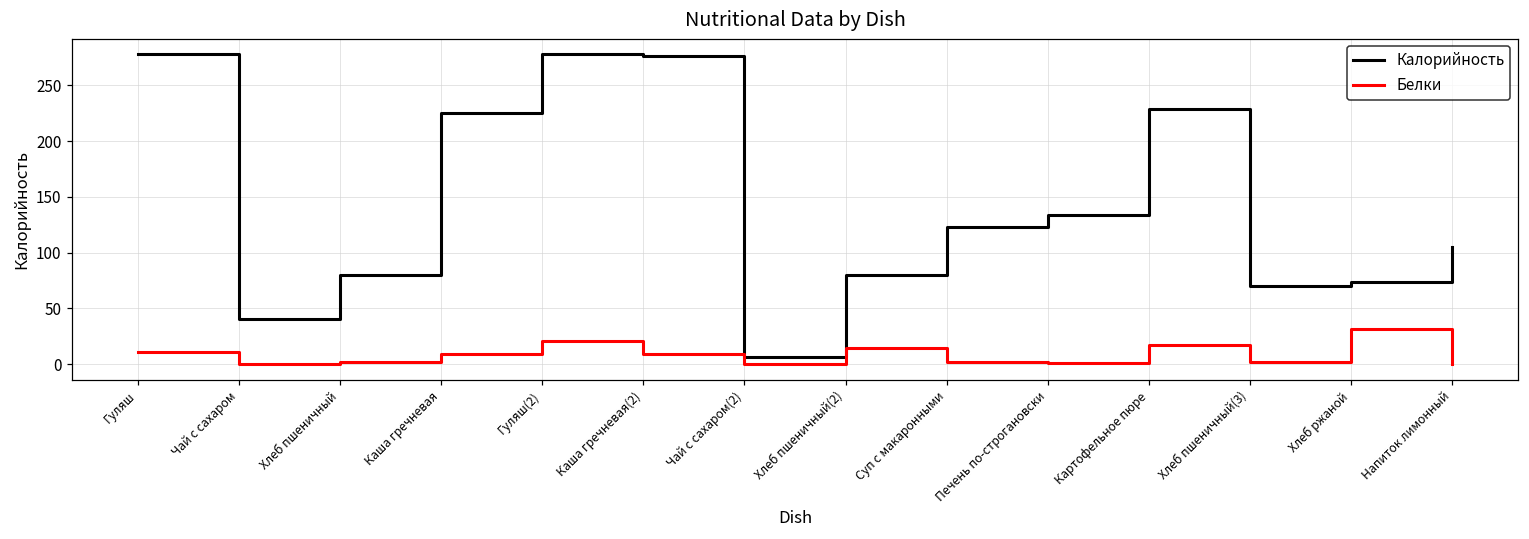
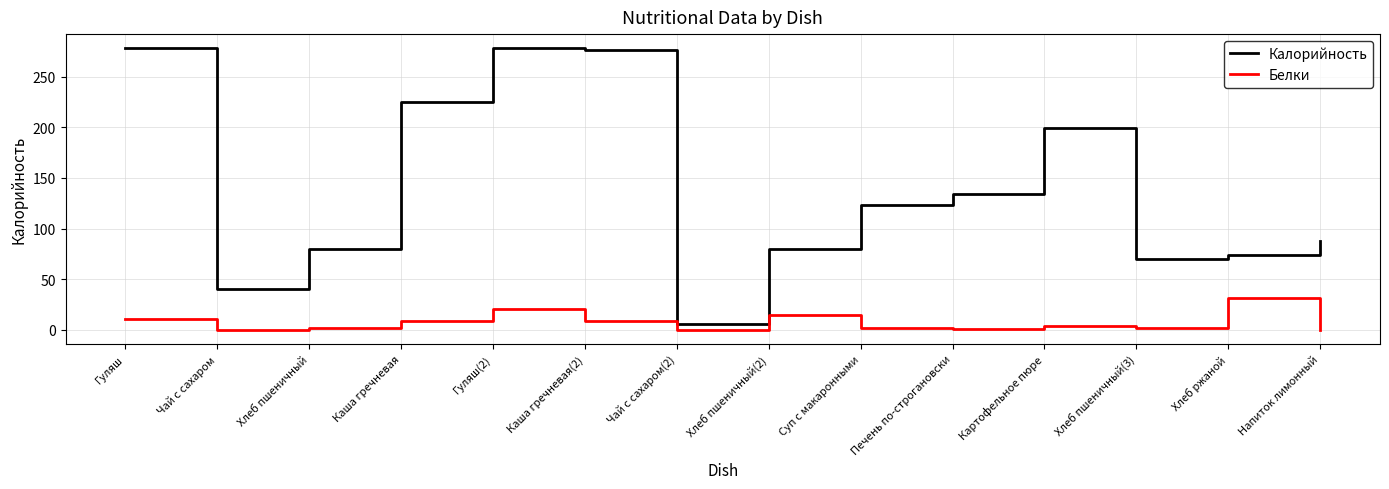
  {
    "Калорийность": {
      "Гуляш": 278,
      "Чай с сахаром": 40,
      "Хлеб пшеничный": 80,
      "Каша гречневая": 225,
      "Гуляш(2)": 278,
      "Каша гречневая(2)": 276,
      "Чай с сахаром(2)": 6,
      "Хлеб пшеничный(2)": 80,
      "Суп с макаронными": 123,
      "Печень по-строгановски": 134,
-     "Картофельное пюре": 229,
+     "Картофельное пюре": 199,
      "Хлеб пшеничный(3)": 70,
      "Хлеб ржаной": 74,
-     "Напиток лимонный": 105
+     "Напиток лимонный": 88
    },
    "Белки": {
      "Гуляш": 11,
      "Чай с сахаром": 0,
      "Хлеб пшеничный": 2,
      "Каша гречневая": 9,
      "Гуляш(2)": 21,
      "Каша гречневая(2)": 9,
      "Чай с сахаром(2)": 0,
      "Хлеб пшеничный(2)": 15,
      "Суп с макаронными": 2,
      "Печень по-строгановски": 1,
-     "Картофельное пюре": 18,
+     "Картофельное пюре": 4,
      "Хлеб пшеничный(3)": 2,
      "Хлеб ржаной": 31,
      "Напиток лимонный": 0
    }
  }
